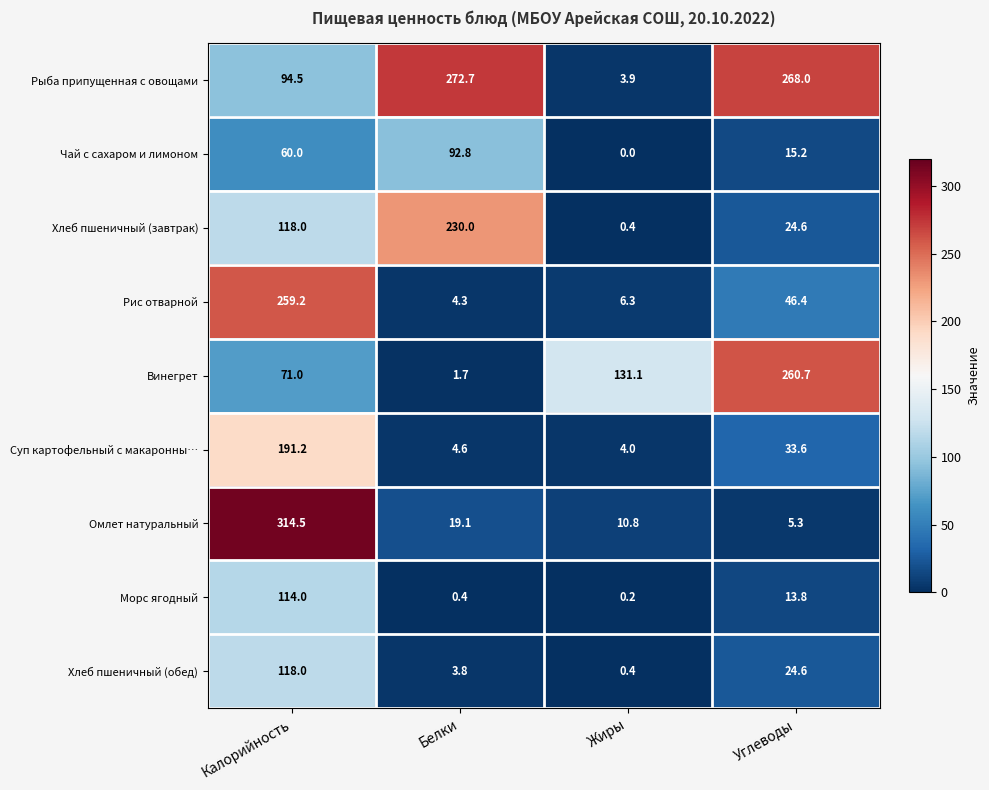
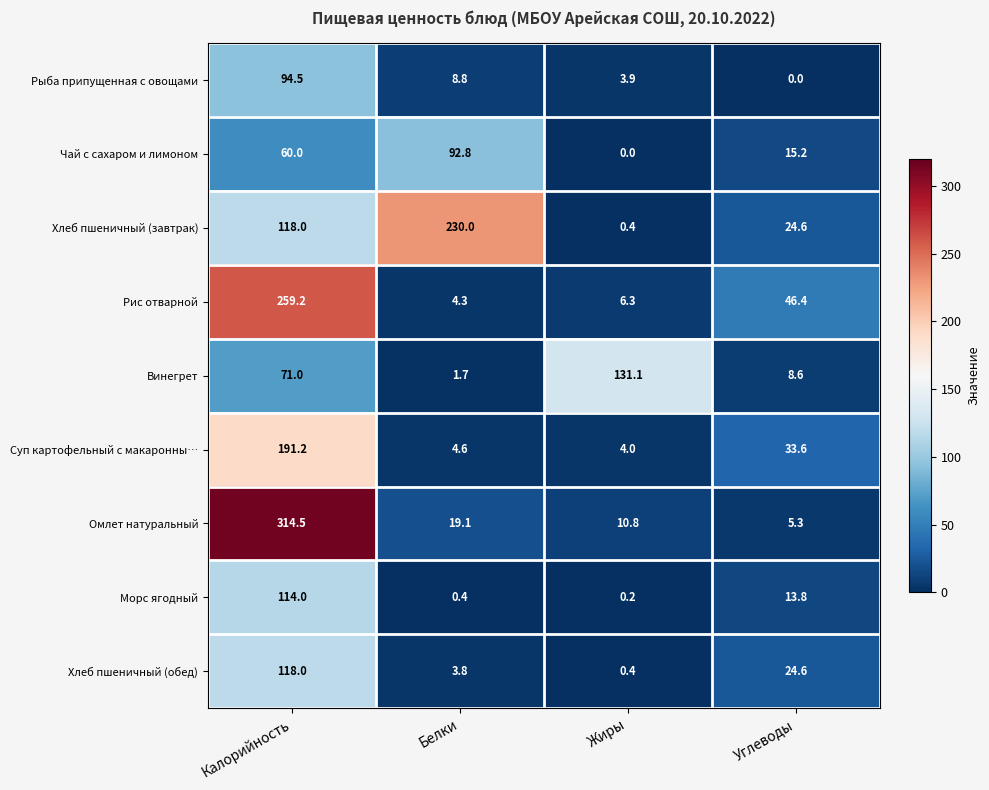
  {
    "Рыба припущенная с овощами": {
      "Калорийность": 94.5,
-     "Белки": 272.7,
+     "Белки": 8.8,
      "Жиры": 3.9,
-     "Углеводы": 268.0
+     "Углеводы": 0.0
    },
    "Чай с сахаром и лимоном": {
      "Калорийность": 60.0,
      "Белки": 92.8,
      "Жиры": 0.0,
      "Углеводы": 15.2
    },
    "Хлеб пшеничный (завтрак)": {
      "Калорийность": 118.0,
      "Белки": 230.0,
      "Жиры": 0.4,
      "Углеводы": 24.6
    },
    "Рис отварной": {
      "Калорийность": 259.2,
      "Белки": 4.3,
      "Жиры": 6.3,
      "Углеводы": 46.4
    },
    "Винегрет": {
      "Калорийность": 71.0,
      "Белки": 1.7,
      "Жиры": 131.1,
-     "Углеводы": 260.7
+     "Углеводы": 8.6
    },
    "Суп картофельный с макаронны…": {
      "Калорийность": 191.2,
      "Белки": 4.6,
      "Жиры": 4.0,
      "Углеводы": 33.6
    },
    "Омлет натуральный": {
      "Калорийность": 314.5,
      "Белки": 19.1,
      "Жиры": 10.8,
      "Углеводы": 5.3
    },
    "Морс ягодный": {
      "Калорийность": 114.0,
      "Белки": 0.4,
      "Жиры": 0.2,
      "Углеводы": 13.8
    },
    "Хлеб пшеничный (обед)": {
      "Калорийность": 118.0,
      "Белки": 3.8,
      "Жиры": 0.4,
      "Углеводы": 24.6
    }
  }
